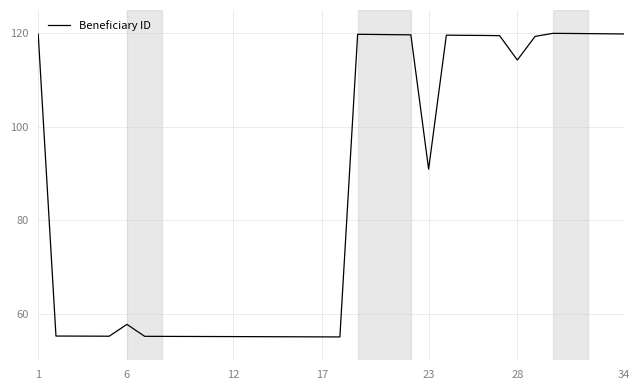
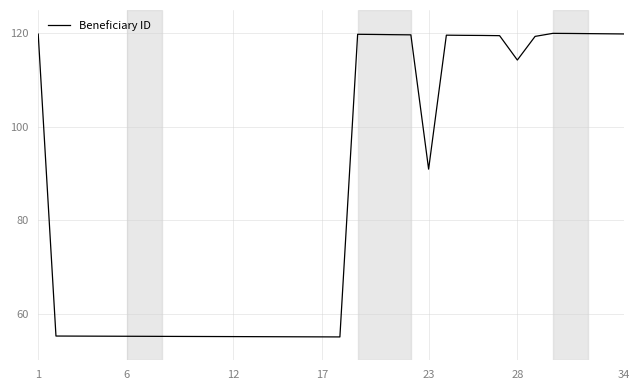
  {
    "1": 120,
-   "6": 58,
+   "6": 55,
    "12": 55,
    "17": 55,
    "23": 91,
    "28": 114,
    "34": 120
  }
